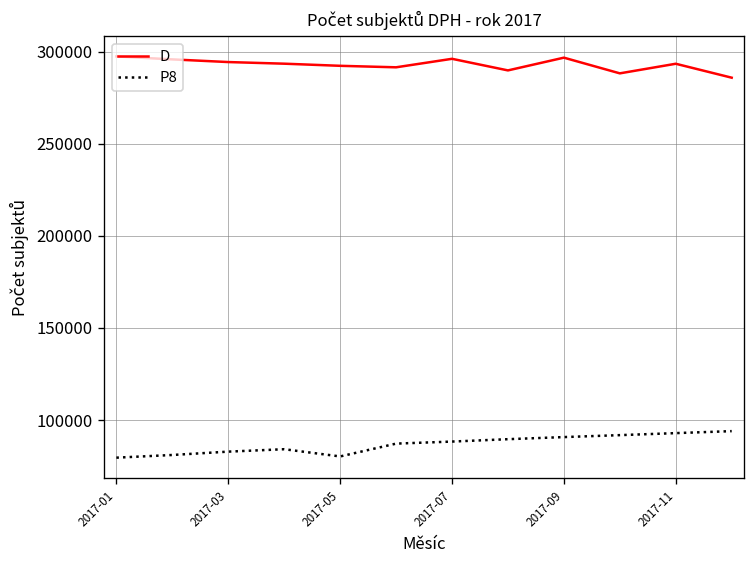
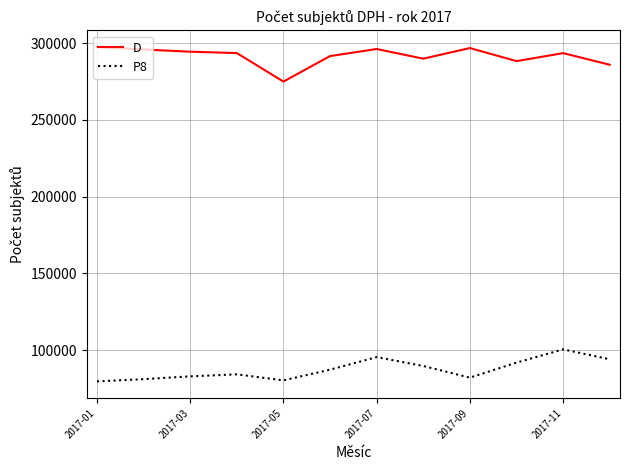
  {
    "D": {
      "2017-03": 294000,
-     "2017-05": 292000,
+     "2017-05": 275000,
      "2017-07": 296000,
      "2017-09": 297000,
      "2017-11": 293000
    },
    "P8": {
      "2017-01": 80000,
      "2017-03": 83000,
      "2017-05": 80000,
-     "2017-07": 88000,
-     "2017-09": 91000,
-     "2017-11": 93000
+     "2017-07": 95000,
+     "2017-09": 82000,
+     "2017-11": 100000
    }
  }
